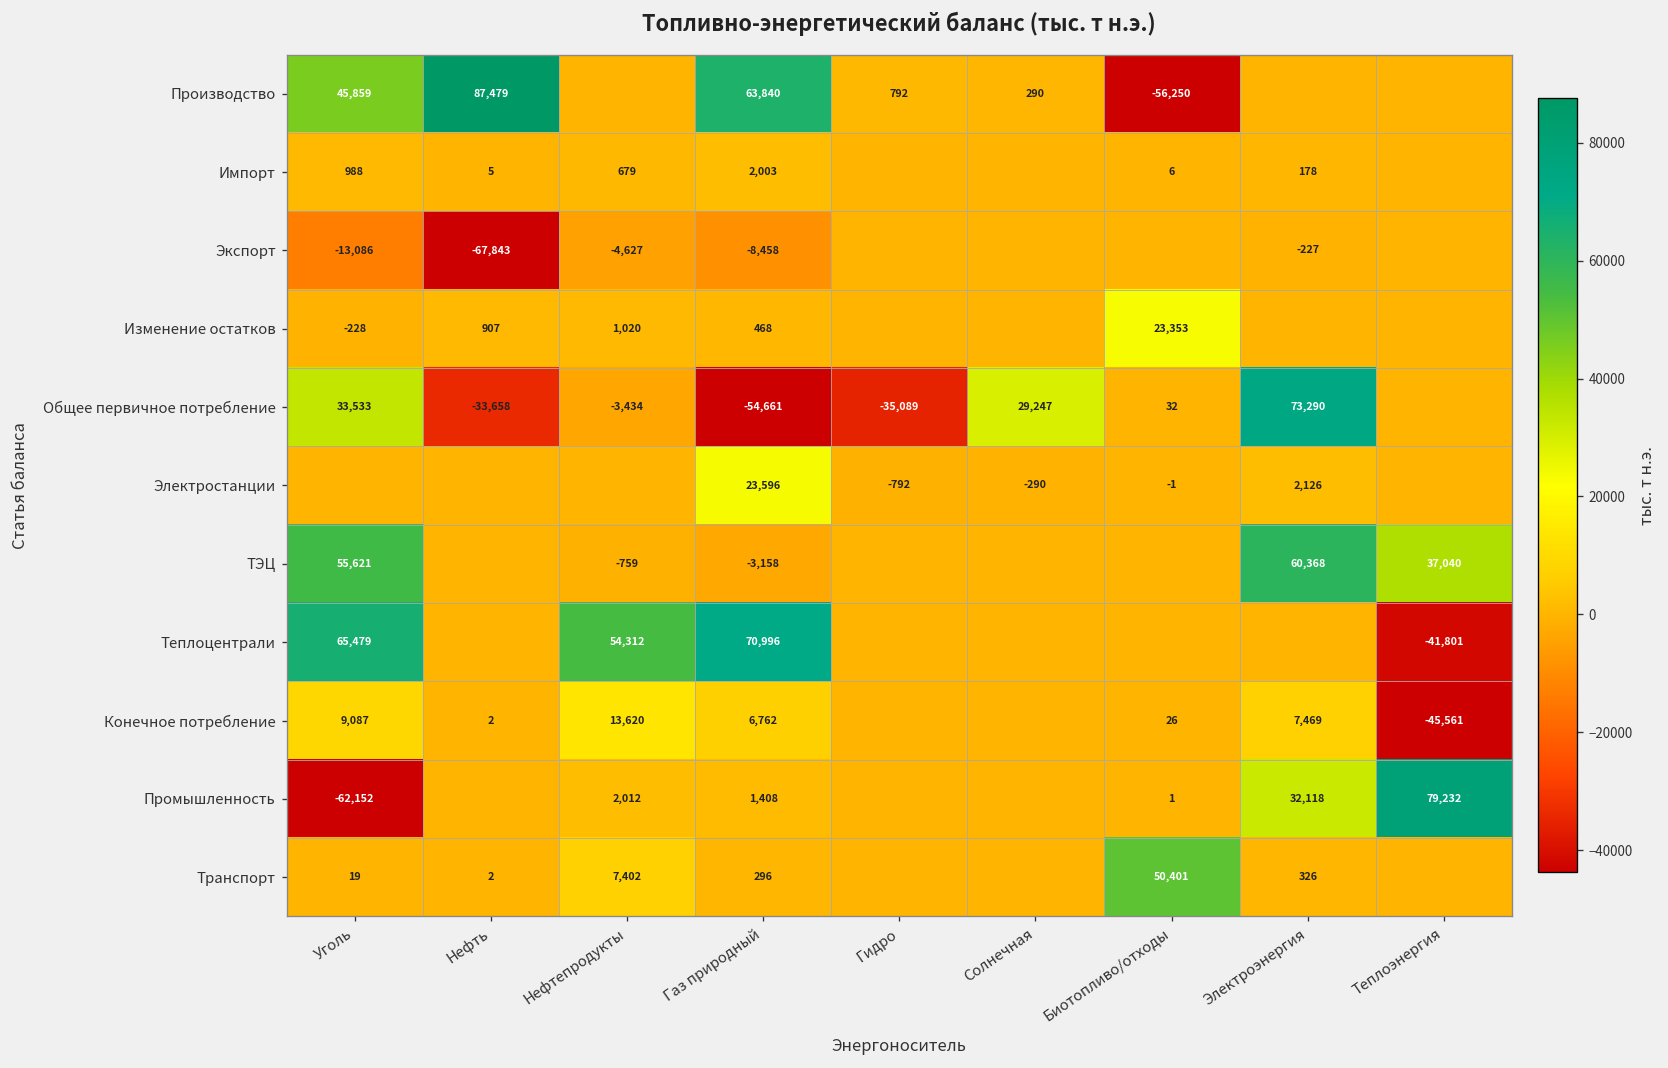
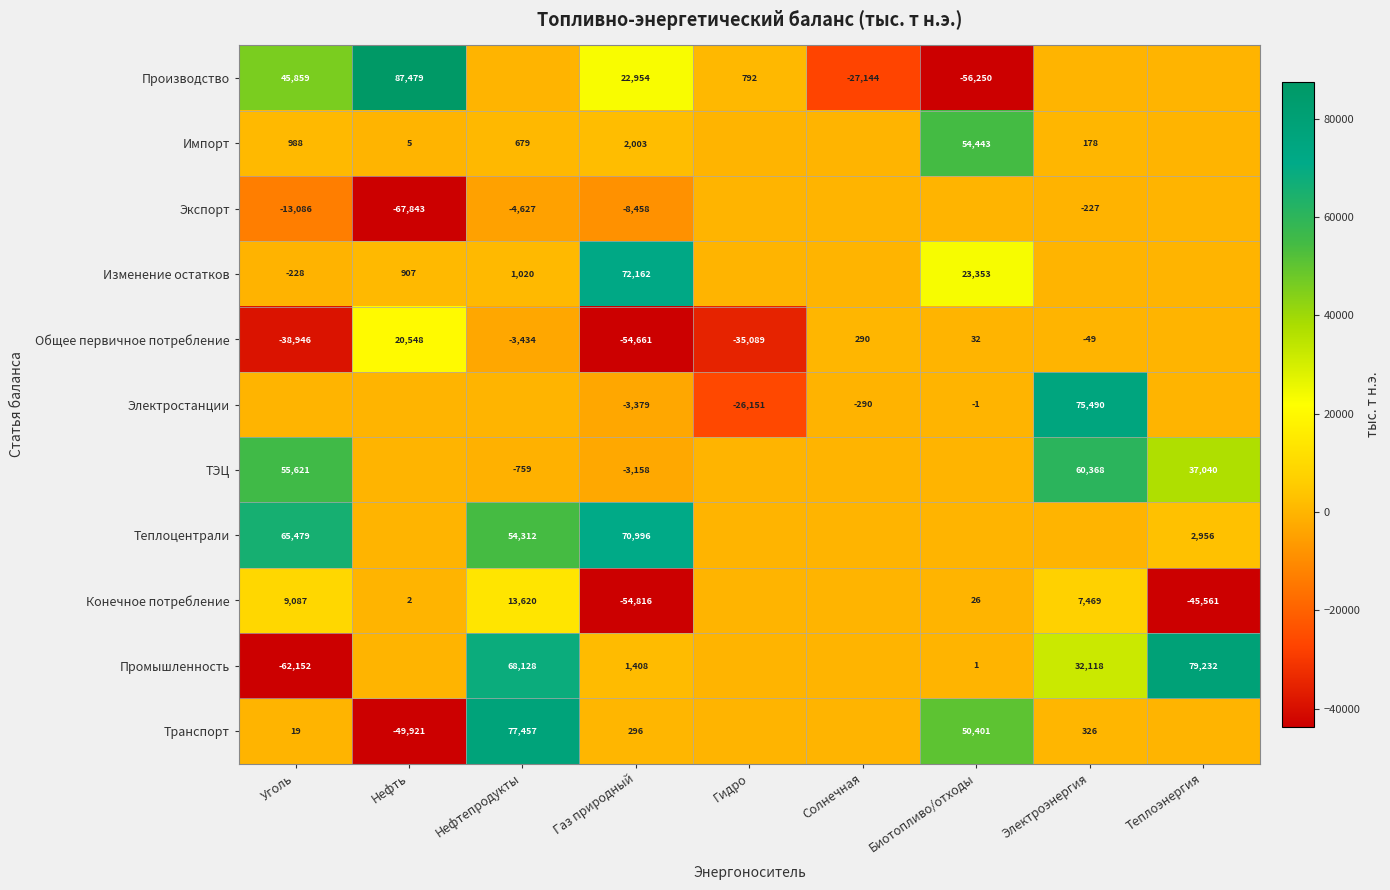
  {
    "Производство": {
      "Уголь": "45,859",
      "Нефть": "87,479",
-     "Газ природный": "63,840",
+     "Газ природный": "22,954",
      "Гидро": "792",
-     "Солнечная": "290",
+     "Солнечная": "-27,144",
      "Биотопливо/отходы": "-56,250"
    },
    "Импорт": {
      "Уголь": "988",
      "Нефть": "5",
      "Нефтепродукты": "679",
      "Газ природный": "2,003",
-     "Биотопливо/отходы": "6",
+     "Биотопливо/отходы": "54,443",
      "Электроэнергия": "178"
    },
    "Экспорт": {
      "Уголь": "-13,086",
      "Нефть": "-67,843",
      "Нефтепродукты": "-4,627",
      "Газ природный": "-8,458",
      "Электроэнергия": "-227"
    },
    "Изменение остатков": {
      "Уголь": "-228",
      "Нефть": "907",
      "Нефтепродукты": "1,020",
-     "Газ природный": "468",
+     "Газ природный": "72,162",
      "Биотопливо/отходы": "23,353"
    },
    "Общее первичное потребление": {
-     "Уголь": "33,533",
-     "Нефть": "-33,658",
+     "Уголь": "-38,946",
+     "Нефть": "20,548",
      "Нефтепродукты": "-3,434",
      "Газ природный": "-54,661",
      "Гидро": "-35,089",
-     "Солнечная": "29,247",
+     "Солнечная": "290",
      "Биотопливо/отходы": "32",
-     "Электроэнергия": "73,290"
+     "Электроэнергия": "-49"
    },
    "Электростанции": {
-     "Газ природный": "23,596",
-     "Гидро": "-792",
+     "Газ природный": "-3,379",
+     "Гидро": "-26,151",
      "Солнечная": "-290",
      "Биотопливо/отходы": "-1",
-     "Электроэнергия": "2,126"
+     "Электроэнергия": "75,490"
    },
    "ТЭЦ": {
      "Уголь": "55,621",
      "Нефтепродукты": "-759",
      "Газ природный": "-3,158",
      "Электроэнергия": "60,368",
      "Теплоэнергия": "37,040"
    },
    "Теплоцентрали": {
      "Уголь": "65,479",
      "Нефтепродукты": "54,312",
      "Газ природный": "70,996",
-     "Теплоэнергия": "-41,801"
+     "Теплоэнергия": "2,956"
    },
    "Конечное потребление": {
      "Уголь": "9,087",
      "Нефть": "2",
      "Нефтепродукты": "13,620",
-     "Газ природный": "6,762",
+     "Газ природный": "-54,816",
      "Биотопливо/отходы": "26",
      "Электроэнергия": "7,469",
      "Теплоэнергия": "-45,561"
    },
    "Промышленность": {
      "Уголь": "-62,152",
-     "Нефтепродукты": "2,012",
+     "Нефтепродукты": "68,128",
      "Газ природный": "1,408",
      "Биотопливо/отходы": "1",
      "Электроэнергия": "32,118",
      "Теплоэнергия": "79,232"
    },
    "Транспорт": {
      "Уголь": "19",
-     "Нефть": "2",
-     "Нефтепродукты": "7,402",
+     "Нефть": "-49,921",
+     "Нефтепродукты": "77,457",
      "Газ природный": "296",
      "Биотопливо/отходы": "50,401",
      "Электроэнергия": "326"
    }
  }
